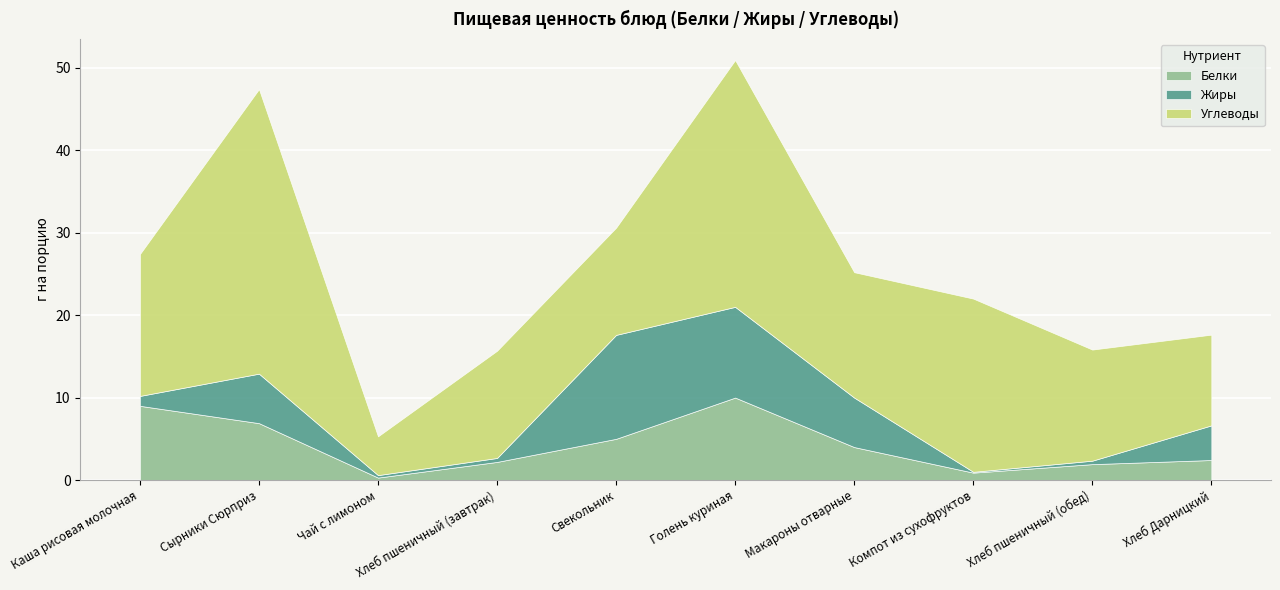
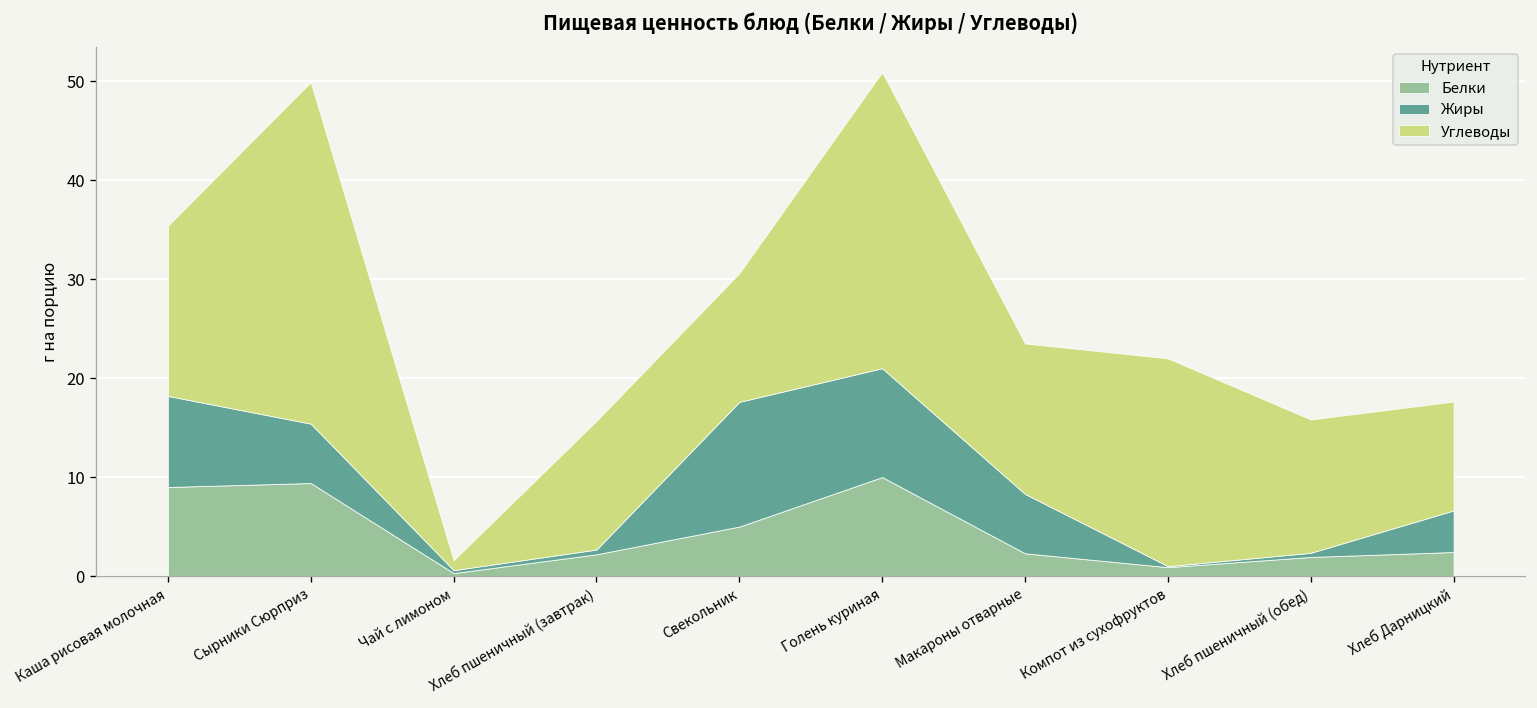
  {
    "Белки": {
      "Каша рисовая молочная": 9,
-     "Сырники Сюрприз": 7,
+     "Сырники Сюрприз": 9,
      "Хлеб пшеничный (завтрак)": 2,
      "Свекольник": 5,
      "Голень куриная": 10,
-     "Макароны отварные": 4,
+     "Макароны отварные": 2,
      "Хлеб пшеничный (обед)": 2,
      "Хлеб Дарницкий": 2
    },
    "Жиры": {
-     "Каша рисовая молочная": 1,
+     "Каша рисовая молочная": 9,
      "Сырники Сюрприз": 6,
      "Хлеб пшеничный (завтрак)": 0,
      "Свекольник": 13,
      "Голень куриная": 11,
      "Макароны отварные": 6,
      "Хлеб пшеничный (обед)": 0,
      "Хлеб Дарницкий": 4
    },
    "Углеводы": {
      "Каша рисовая молочная": 17,
      "Сырники Сюрприз": 35,
-     "Чай с лимоном": 5,
+     "Чай с лимоном": 1,
      "Хлеб пшеничный (завтрак)": 13,
      "Свекольник": 13,
      "Голень куриная": 30,
      "Макароны отварные": 15,
      "Компот из сухофруктов": 21,
      "Хлеб пшеничный (обед)": 13,
      "Хлеб Дарницкий": 11
    }
  }
